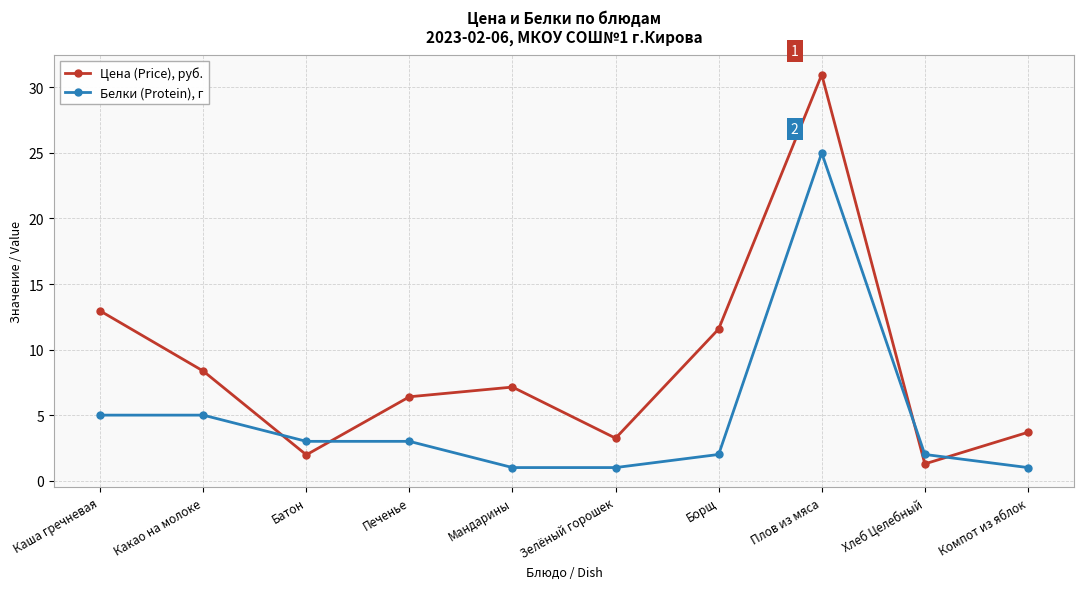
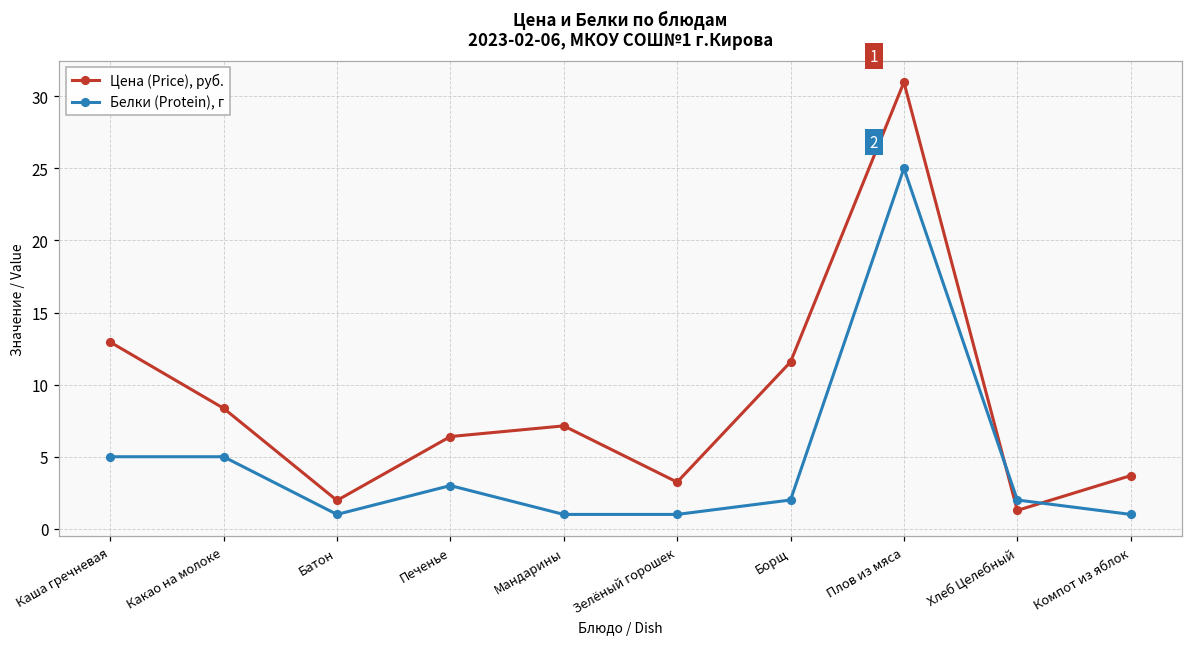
  {
    "Цена (Price), руб.": {
      "Каша гречневая": 13,
      "Какао на молоке": 8.4,
      "Батон": 2,
      "Печенье": 6.4,
      "Мандарины": 7,
      "Зелёный горошек": 3.2,
      "Борщ": 11.6,
      "Плов из мяса": 31,
      "Хлеб Целебный": 1.3,
      "Компот из яблок": 3.7
    },
    "Белки (Protein), г": {
      "Каша гречневая": 5,
      "Какао на молоке": 5,
-     "Батон": 3,
+     "Батон": 1,
      "Печенье": 3,
      "Мандарины": 1,
      "Зелёный горошек": 1,
      "Борщ": 2,
      "Плов из мяса": 25,
      "Хлеб Целебный": 2,
      "Компот из яблок": 1
    }
  }
